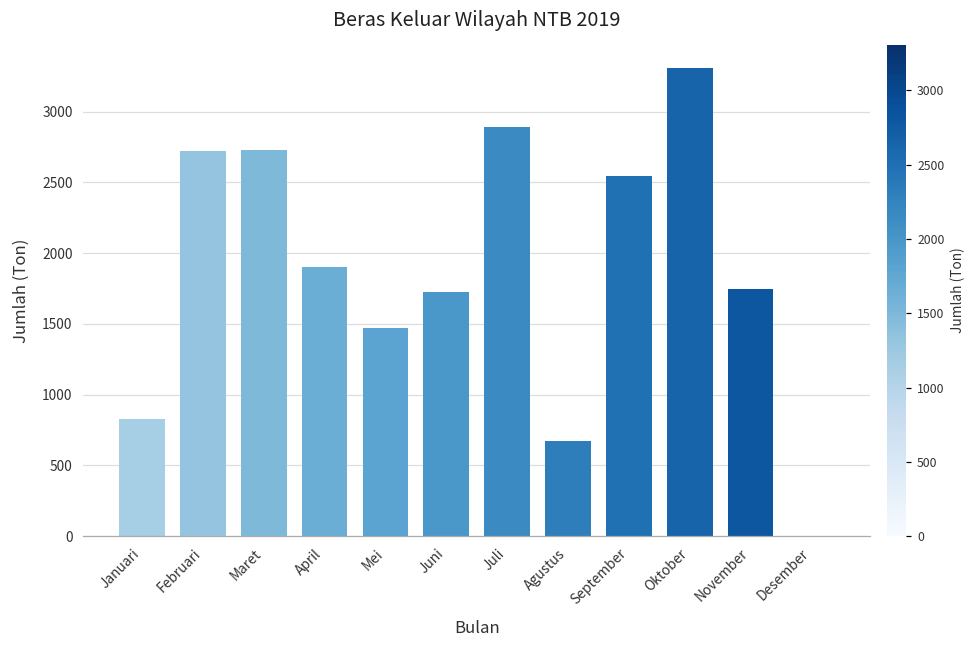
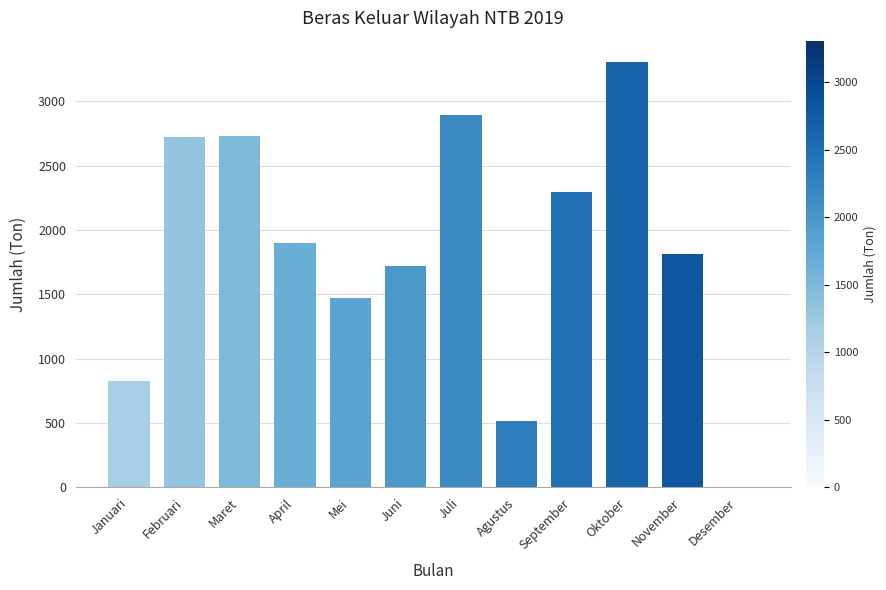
  {
    "Januari": 830,
    "Februari": 2720,
    "Maret": 2730,
    "April": 1900,
    "Mei": 1470,
    "Juni": 1720,
    "Juli": 2890,
-   "Agustus": 670,
-   "September": 2540,
+   "Agustus": 510,
+   "September": 2290,
    "Oktober": 3310,
-   "November": 1750,
+   "November": 1820,
    "Desember": 0
  }
